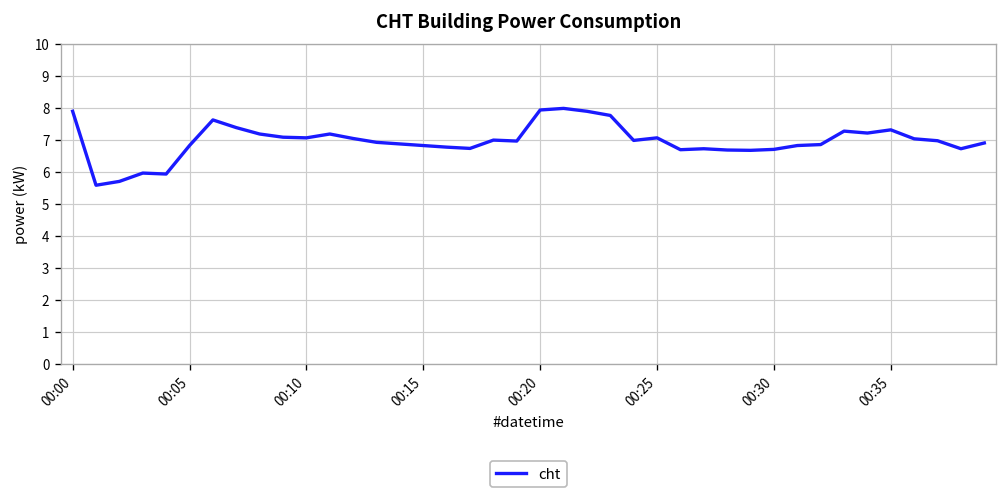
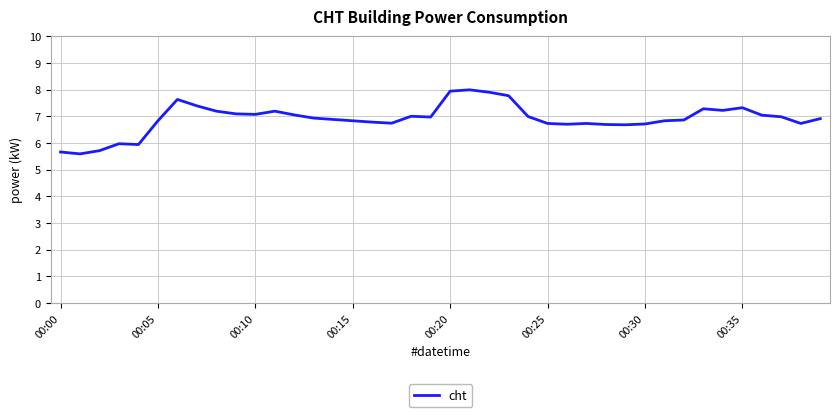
  {
-   "00:00": 7.9,
+   "00:00": 5.7,
    "00:05": 6.8,
    "00:10": 7.1,
    "00:15": 6.8,
    "00:20": 7.9,
-   "00:25": 7.1,
+   "00:25": 6.7,
    "00:30": 6.7,
    "00:35": 7.3
  }
